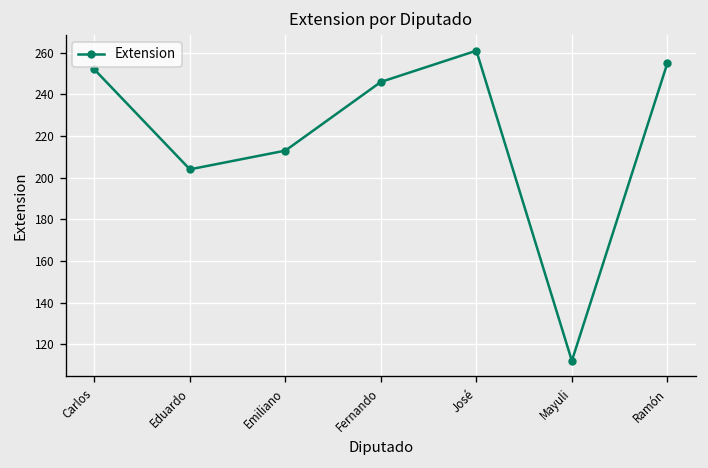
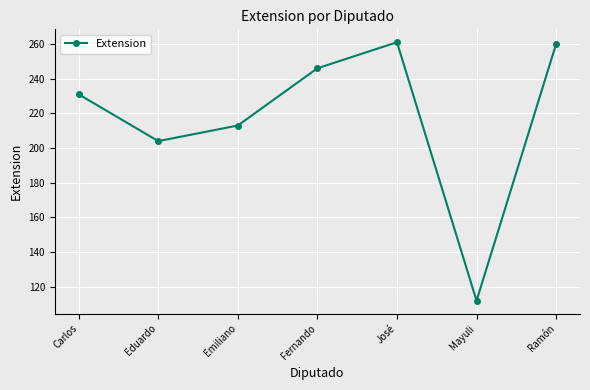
  {
-   "Carlos": 252,
+   "Carlos": 231,
    "Eduardo": 204,
    "Emiliano": 213,
    "Fernando": 246,
    "José": 261,
    "Mayuli": 112,
-   "Ramón": 255
+   "Ramón": 260
  }
